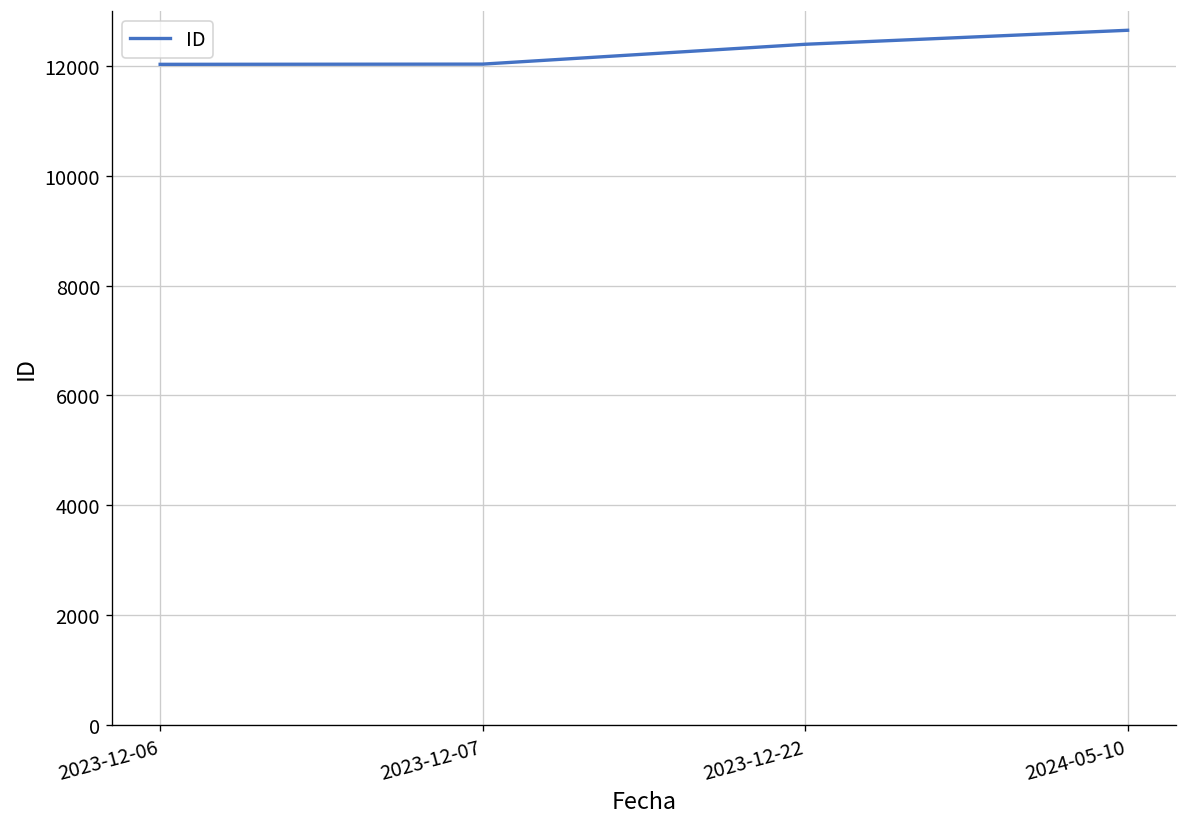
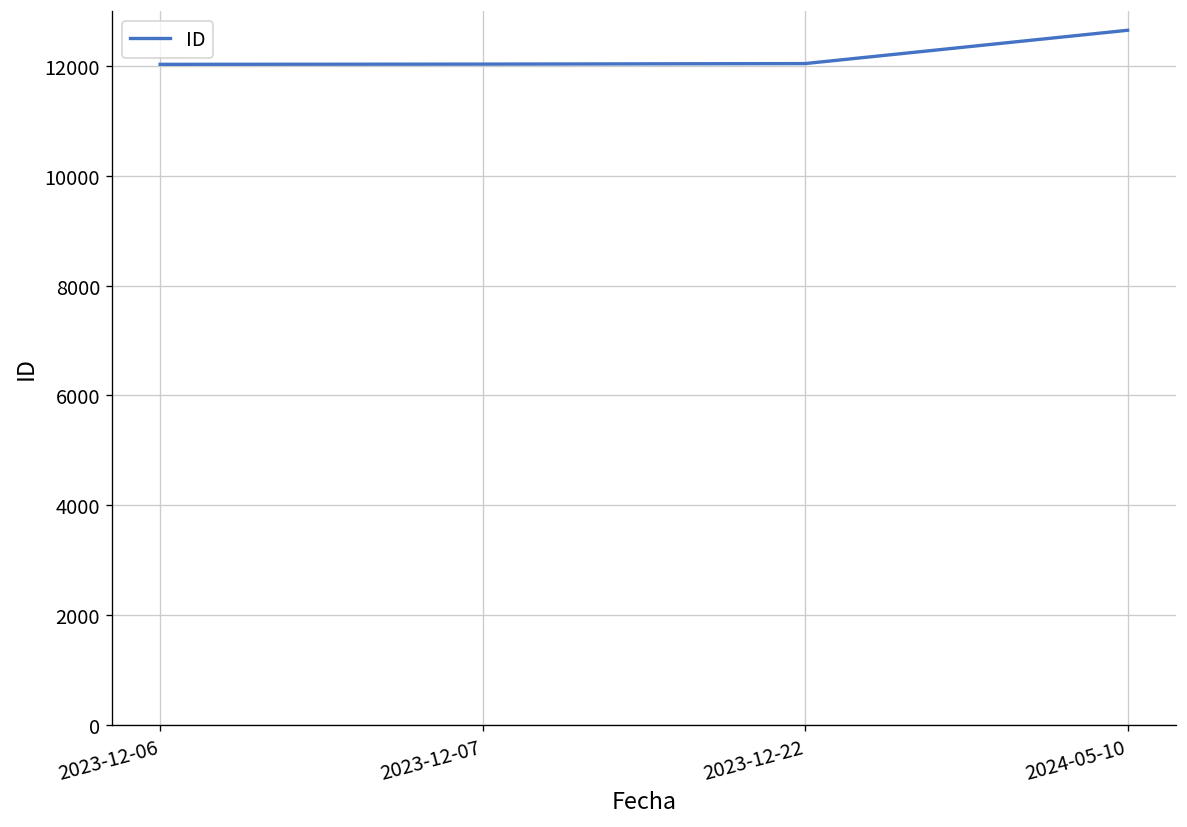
  {
    "2023-12-06": 12000,
    "2023-12-07": 12000,
-   "2023-12-22": 12400,
+   "2023-12-22": 12000,
    "2024-05-10": 12600
  }
